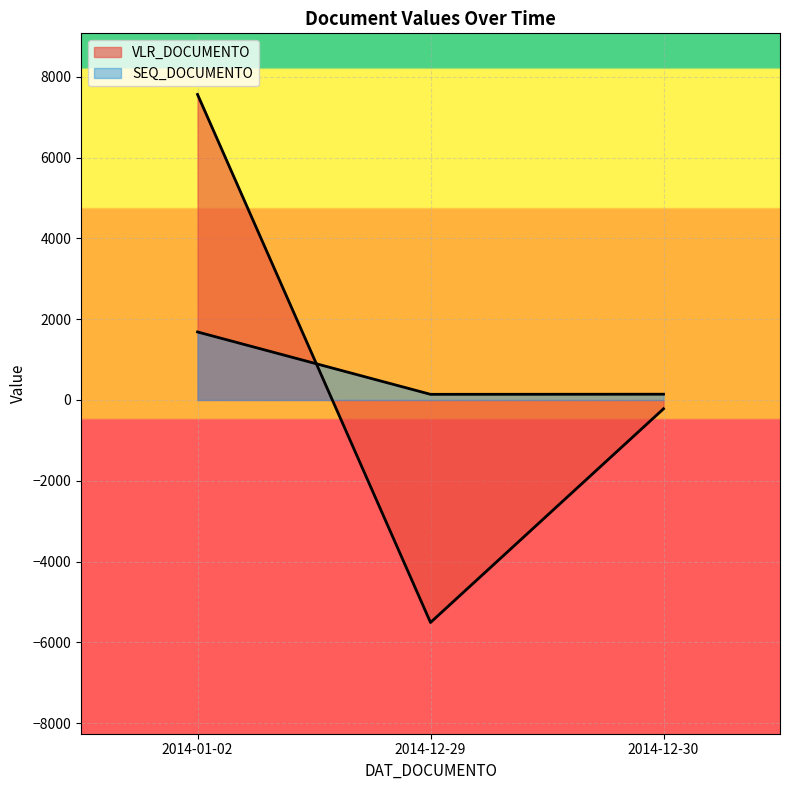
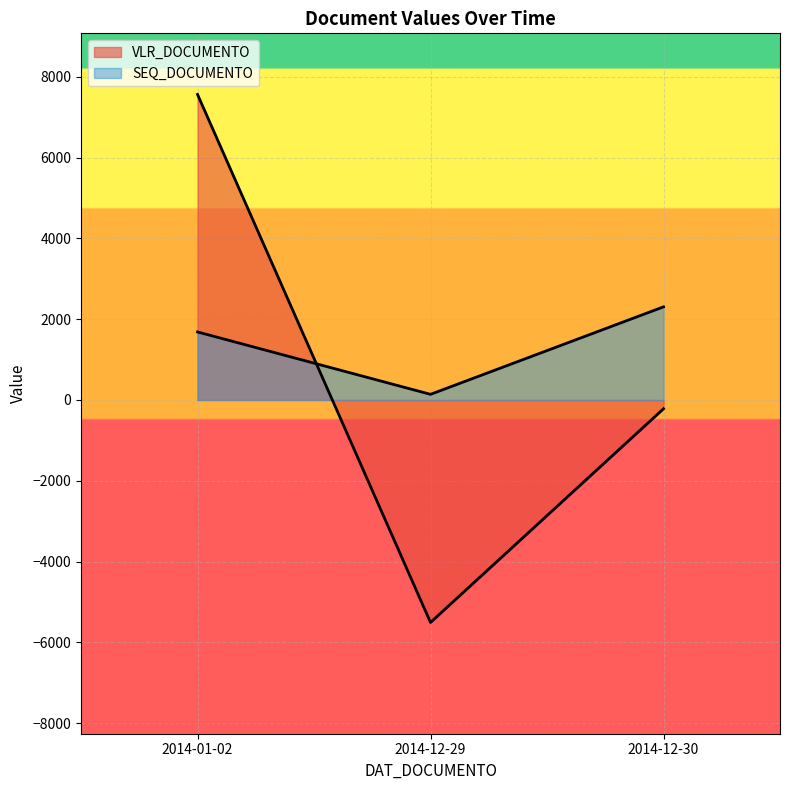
  {
    "SEQ_DOCUMENTO": {
      "2014-01-02": 1700,
      "2014-12-29": 100,
-     "2014-12-30": 100
+     "2014-12-30": 2300
    }
  }
